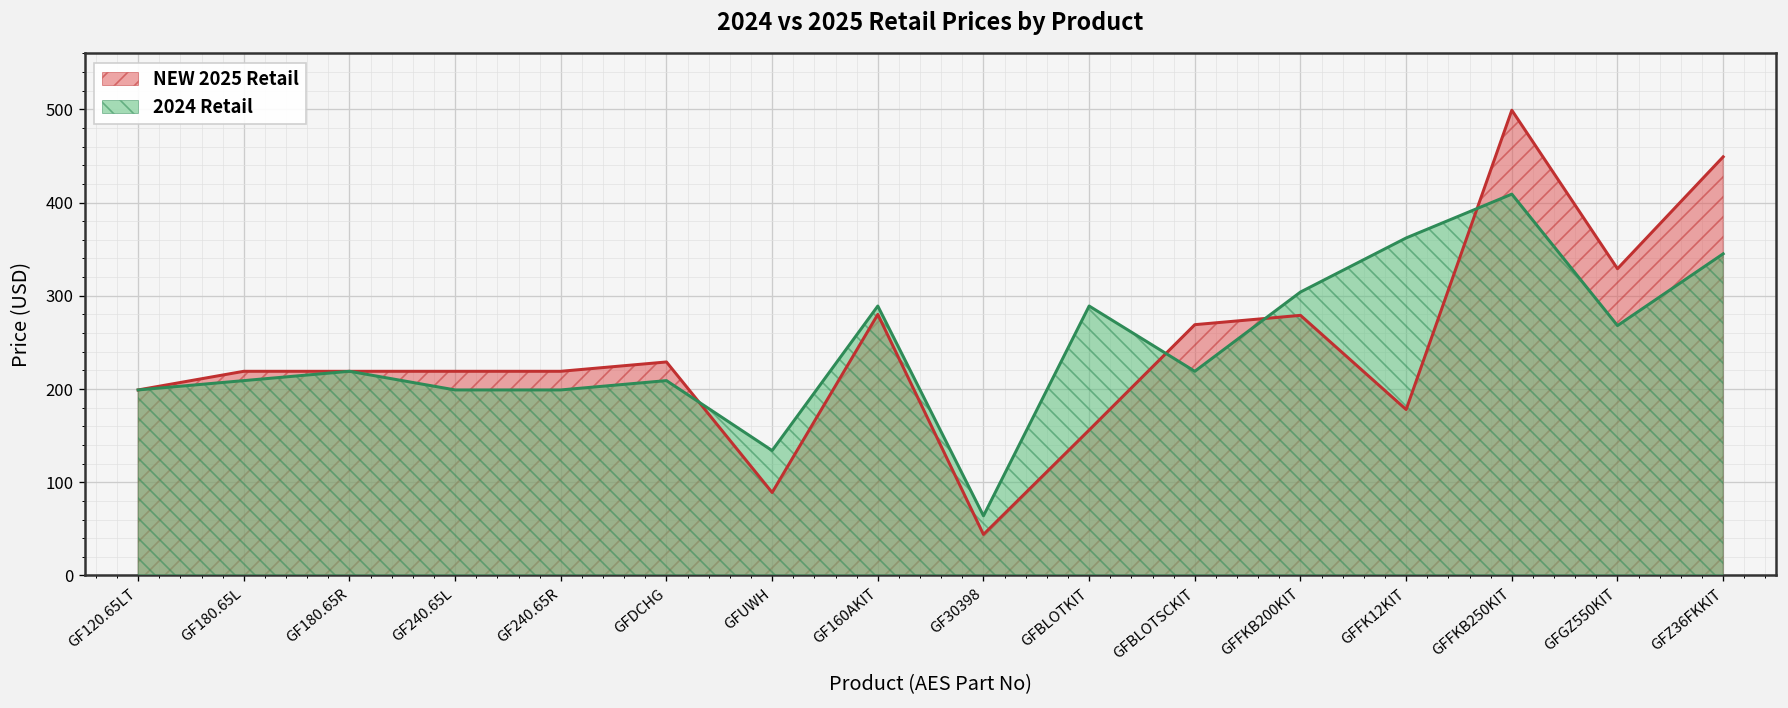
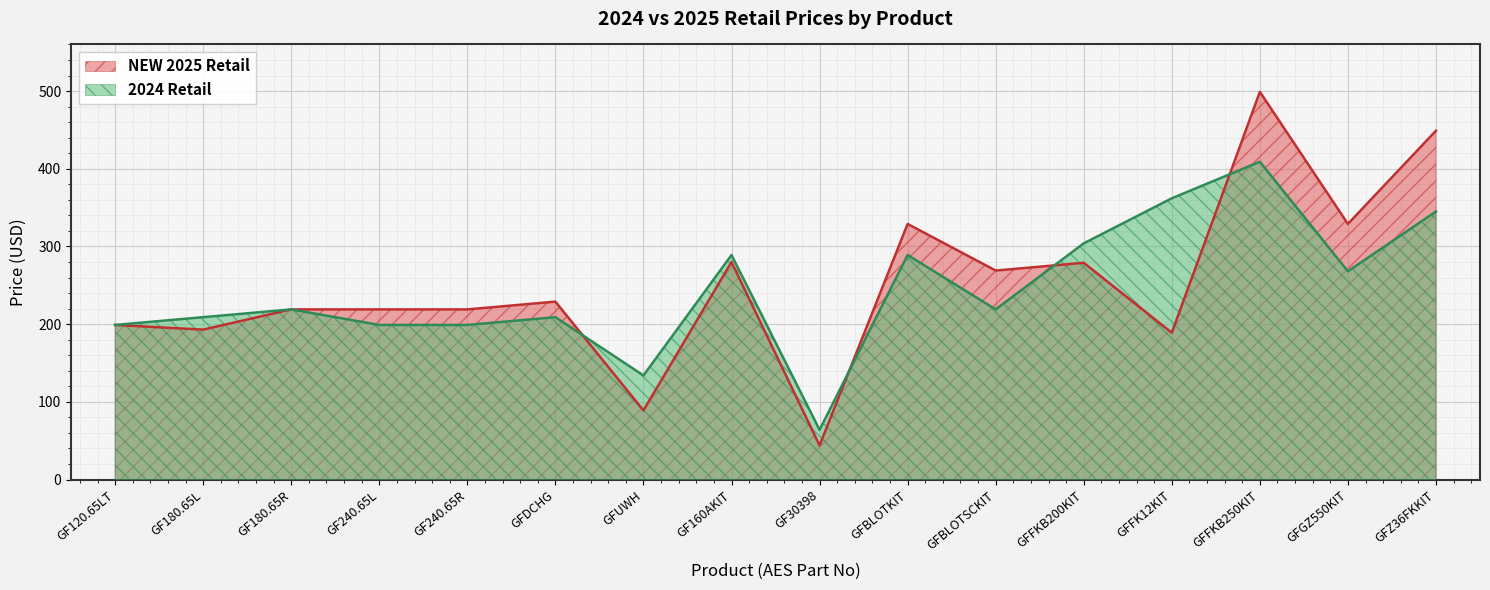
  {
    "NEW 2025 Retail": {
-     "GF180.65L": 220,
+     "GF180.65L": 190,
      "GF240.65L": 220,
      "GF240.65R": 220,
      "GFDCHG": 230,
      "GFUWH": 90,
      "GF160AKIT": 280,
      "GF30398": 40,
-     "GFBLOTKIT": 160,
+     "GFBLOTKIT": 330,
      "GFBLOTSCKIT": 270,
      "GFFKB200KIT": 280,
-     "GFFK12KIT": 180,
+     "GFFK12KIT": 190,
      "GFFKB250KIT": 500,
      "GFGZ550KIT": 330,
      "GFZ36FKKIT": 450
    },
    "2024 Retail": {
      "GF180.65L": 210,
      "GF240.65L": 200,
      "GF240.65R": 200,
      "GFDCHG": 210,
      "GFUWH": 130,
      "GF160AKIT": 290,
      "GF30398": 60,
      "GFBLOTKIT": 290,
      "GFBLOTSCKIT": 220,
      "GFFKB200KIT": 300,
      "GFFK12KIT": 360,
      "GFFKB250KIT": 410,
      "GFGZ550KIT": 270,
      "GFZ36FKKIT": 350
    }
  }
